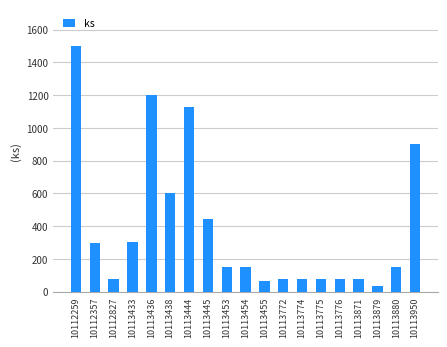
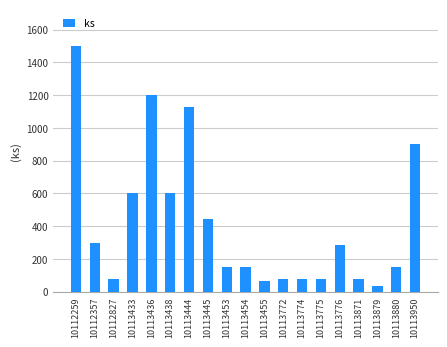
  {
    "10112259": 1500,
    "10112357": 300,
    "10112827": 80,
-   "10113433": 310,
+   "10113433": 600,
    "10113436": 1200,
    "10113438": 600,
    "10113444": 1130,
    "10113445": 440,
    "10113453": 150,
    "10113454": 150,
    "10113455": 70,
    "10113772": 80,
    "10113774": 80,
    "10113775": 80,
-   "10113776": 80,
+   "10113776": 280,
    "10113871": 80,
    "10113879": 30,
    "10113880": 150,
    "10113950": 900
  }
